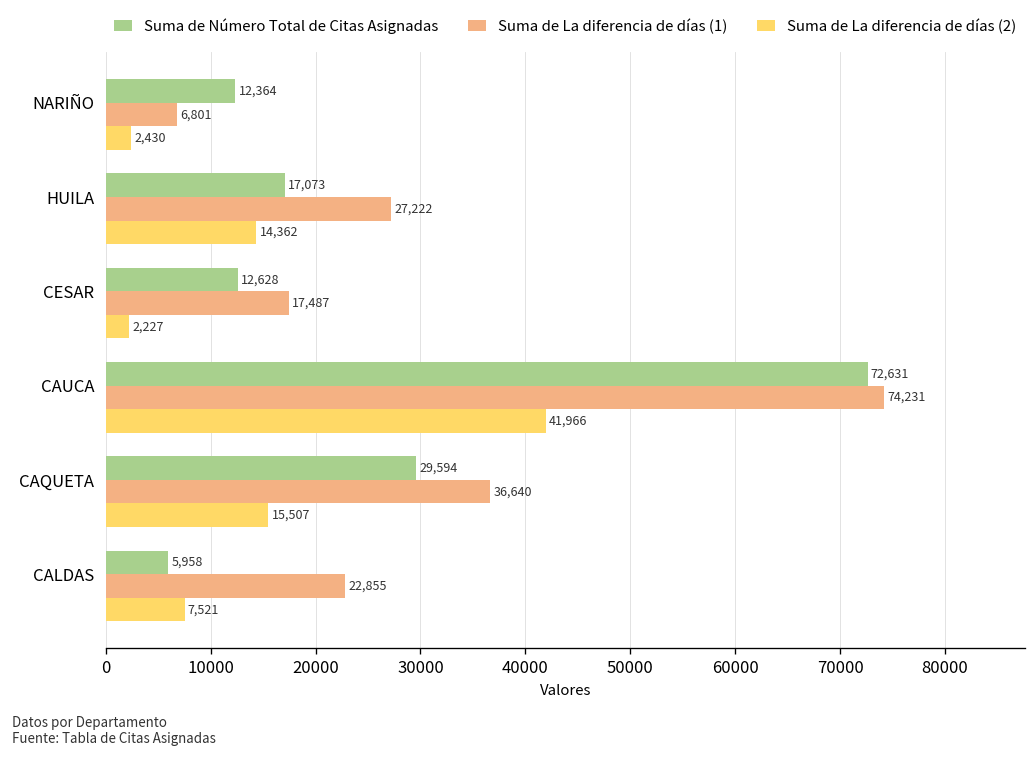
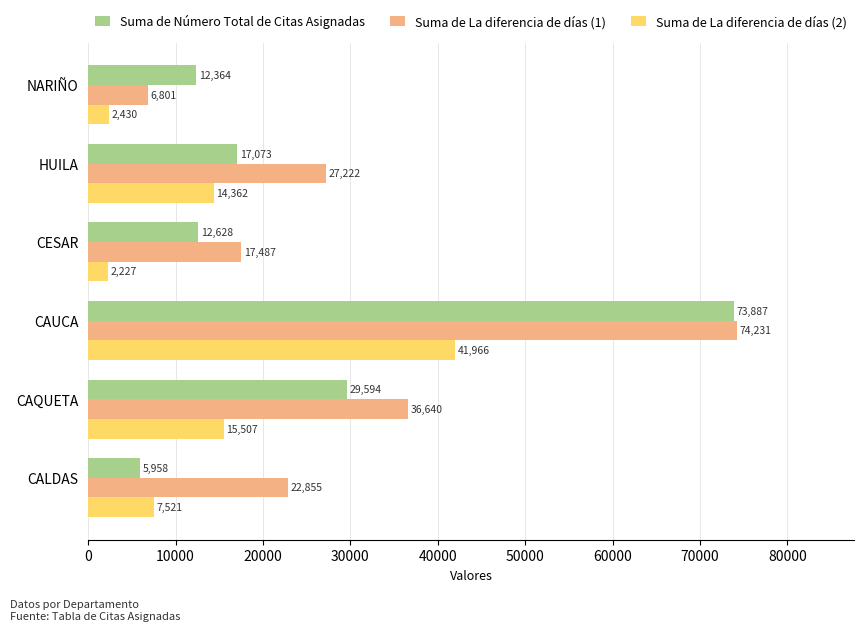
  {
    "Suma de Número Total de Citas Asignadas": {
      "NARIÑO": "12,364",
      "HUILA": "17,073",
      "CESAR": "12,628",
-     "CAUCA": "72,631",
+     "CAUCA": "73,887",
      "CAQUETA": "29,594",
      "CALDAS": "5,958"
    }
  }
